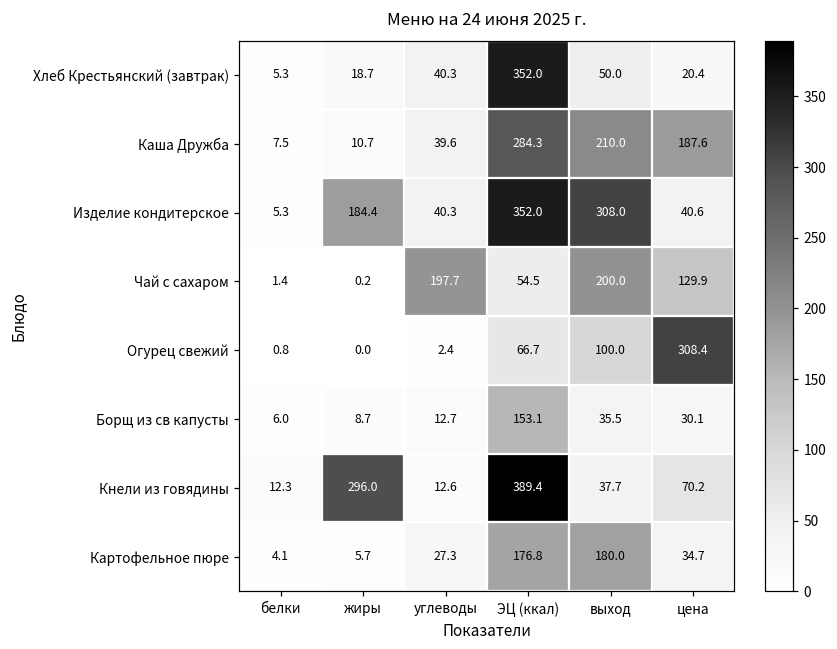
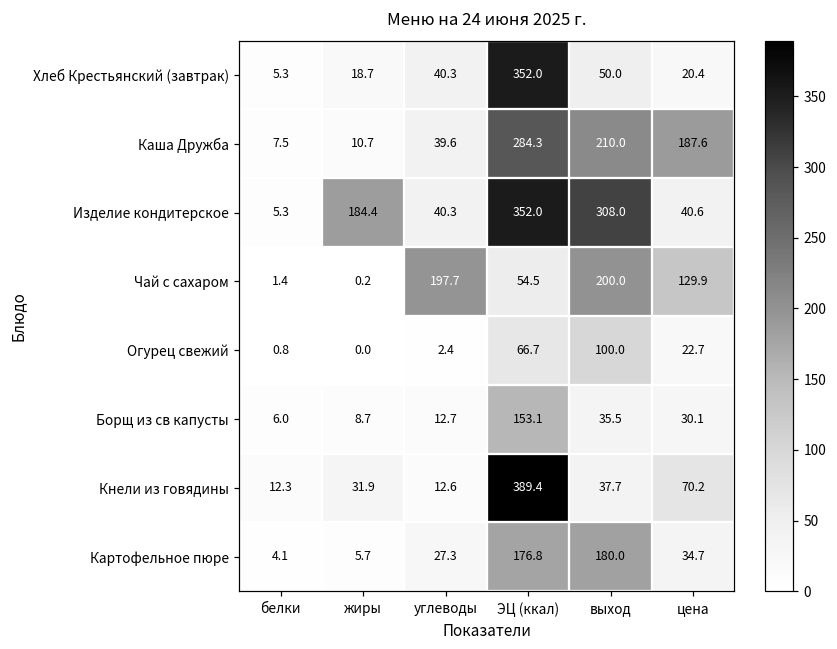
  {
    "Хлеб Крестьянский (завтрак)": {
      "белки": 5.3,
      "жиры": 18.7,
      "углеводы": 40.3,
      "ЭЦ (ккал)": 352.0,
      "выход": 50.0,
      "цена": 20.4
    },
    "Каша Дружба": {
      "белки": 7.5,
      "жиры": 10.7,
      "углеводы": 39.6,
      "ЭЦ (ккал)": 284.3,
      "выход": 210.0,
      "цена": 187.6
    },
    "Изделие кондитерское": {
      "белки": 5.3,
      "жиры": 184.4,
      "углеводы": 40.3,
      "ЭЦ (ккал)": 352.0,
      "выход": 308.0,
      "цена": 40.6
    },
    "Чай с сахаром": {
      "белки": 1.4,
      "жиры": 0.2,
      "углеводы": 197.7,
      "ЭЦ (ккал)": 54.5,
      "выход": 200.0,
      "цена": 129.9
    },
    "Огурец свежий": {
      "белки": 0.8,
      "жиры": 0.0,
      "углеводы": 2.4,
      "ЭЦ (ккал)": 66.7,
      "выход": 100.0,
-     "цена": 308.4
+     "цена": 22.7
    },
    "Борщ из св капусты": {
      "белки": 6.0,
      "жиры": 8.7,
      "углеводы": 12.7,
      "ЭЦ (ккал)": 153.1,
      "выход": 35.5,
      "цена": 30.1
    },
    "Кнели из говядины": {
      "белки": 12.3,
-     "жиры": 296.0,
+     "жиры": 31.9,
      "углеводы": 12.6,
      "ЭЦ (ккал)": 389.4,
      "выход": 37.7,
      "цена": 70.2
    },
    "Картофельное пюре": {
      "белки": 4.1,
      "жиры": 5.7,
      "углеводы": 27.3,
      "ЭЦ (ккал)": 176.8,
      "выход": 180.0,
      "цена": 34.7
    }
  }
